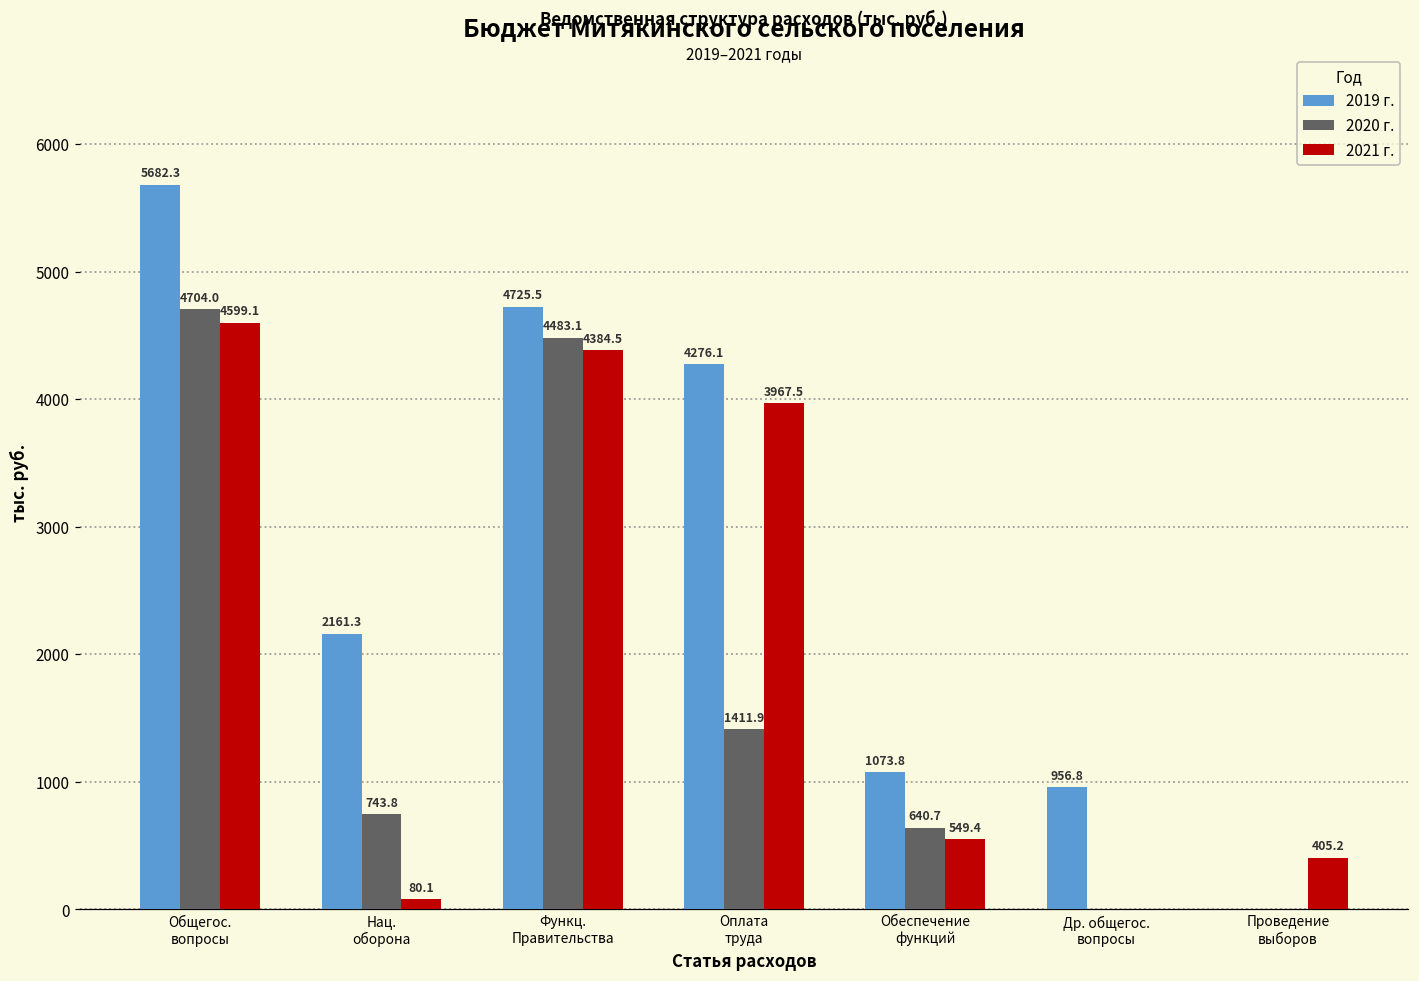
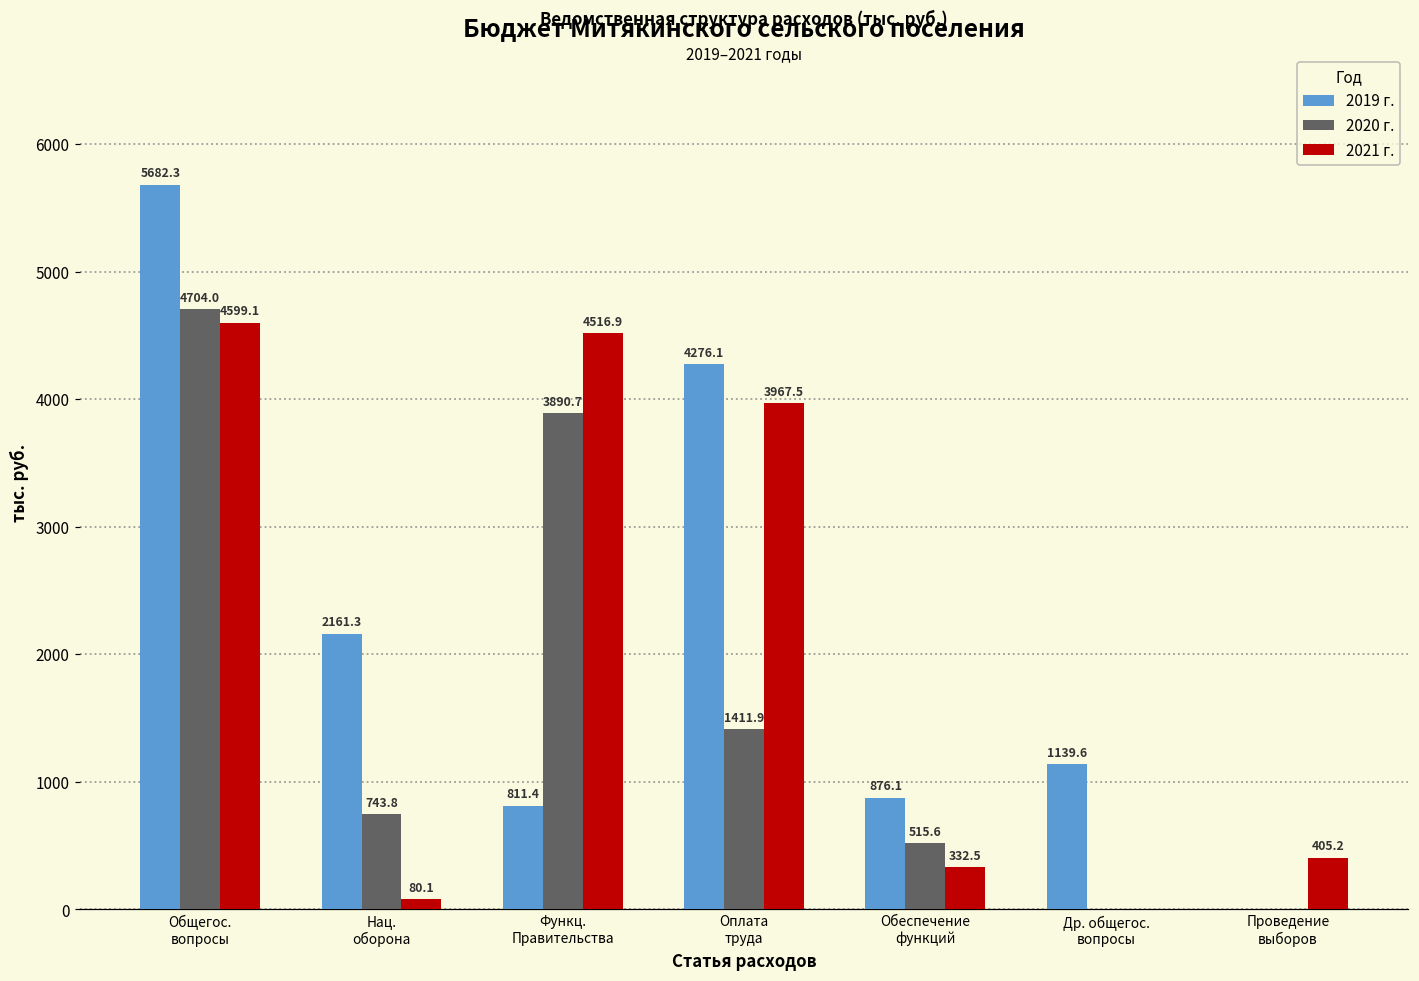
  {
    "2019 г.": {
      "Общегос. вопросы": 5682.3,
      "Нац. оборона": 2161.3,
-     "Функц. Правительства": 4725.5,
+     "Функц. Правительства": 811.4,
      "Оплата труда": 4276.1,
-     "Обеспечение функций": 1073.8,
-     "Др. общегос. вопросы": 956.8
+     "Обеспечение функций": 876.1,
+     "Др. общегос. вопросы": 1139.6
    },
    "2020 г.": {
      "Общегос. вопросы": 4704.0,
      "Нац. оборона": 743.8,
-     "Функц. Правительства": 4483.1,
+     "Функц. Правительства": 3890.7,
      "Оплата труда": 1411.9,
-     "Обеспечение функций": 640.7
+     "Обеспечение функций": 515.6
    },
    "2021 г.": {
      "Общегос. вопросы": 4599.1,
      "Нац. оборона": 80.1,
-     "Функц. Правительства": 4384.5,
+     "Функц. Правительства": 4516.9,
      "Оплата труда": 3967.5,
-     "Обеспечение функций": 549.4,
+     "Обеспечение функций": 332.5,
      "Проведение выборов": 405.2
    }
  }
